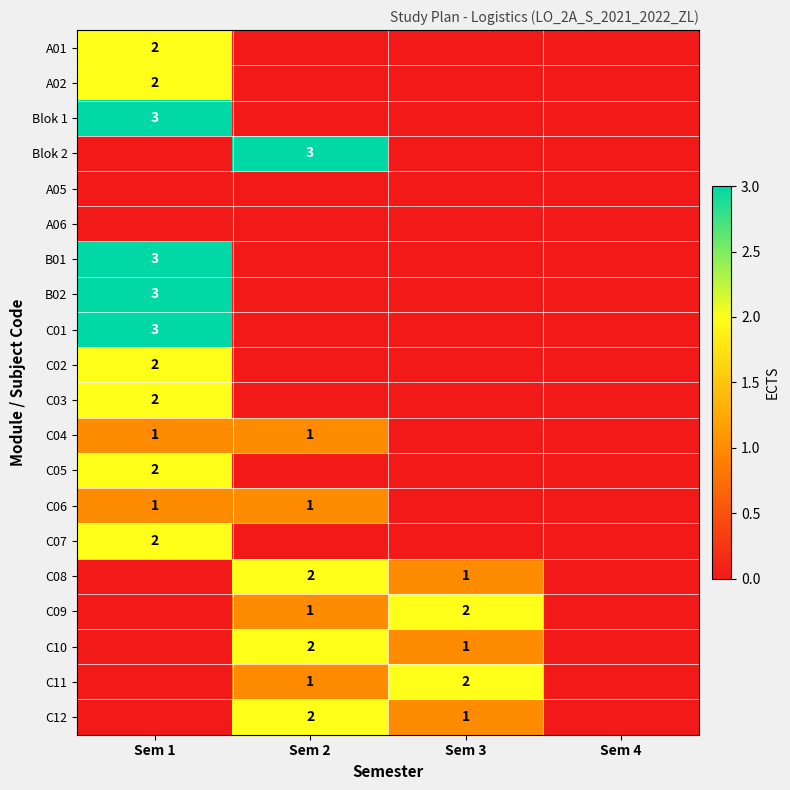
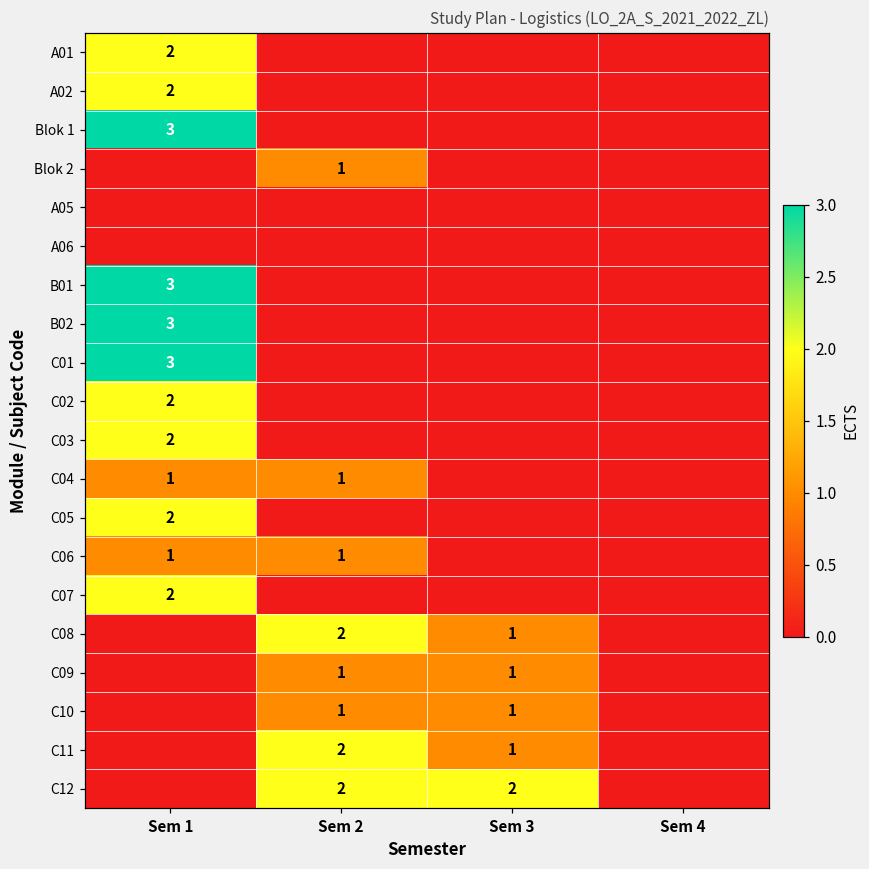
  {
    "A01": {
      "Sem 1": 2
    },
    "A02": {
      "Sem 1": 2
    },
    "Blok 1": {
      "Sem 1": 3
    },
    "Blok 2": {
-     "Sem 2": 3
+     "Sem 2": 1
    },
    "B01": {
      "Sem 1": 3
    },
    "B02": {
      "Sem 1": 3
    },
    "C01": {
      "Sem 1": 3
    },
    "C02": {
      "Sem 1": 2
    },
    "C03": {
      "Sem 1": 2
    },
    "C04": {
      "Sem 1": 1,
      "Sem 2": 1
    },
    "C05": {
      "Sem 1": 2
    },
    "C06": {
      "Sem 1": 1,
      "Sem 2": 1
    },
    "C07": {
      "Sem 1": 2
    },
    "C08": {
      "Sem 2": 2,
      "Sem 3": 1
    },
    "C09": {
      "Sem 2": 1,
-     "Sem 3": 2
+     "Sem 3": 1
    },
    "C10": {
-     "Sem 2": 2,
+     "Sem 2": 1,
      "Sem 3": 1
    },
    "C11": {
-     "Sem 2": 1,
-     "Sem 3": 2
+     "Sem 2": 2,
+     "Sem 3": 1
    },
    "C12": {
      "Sem 2": 2,
-     "Sem 3": 1
+     "Sem 3": 2
    }
  }
